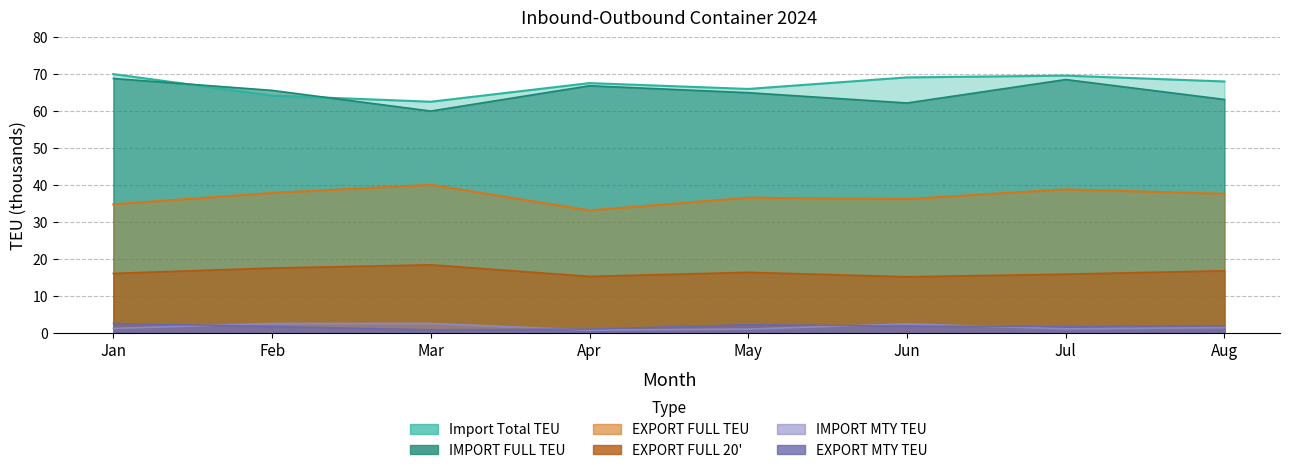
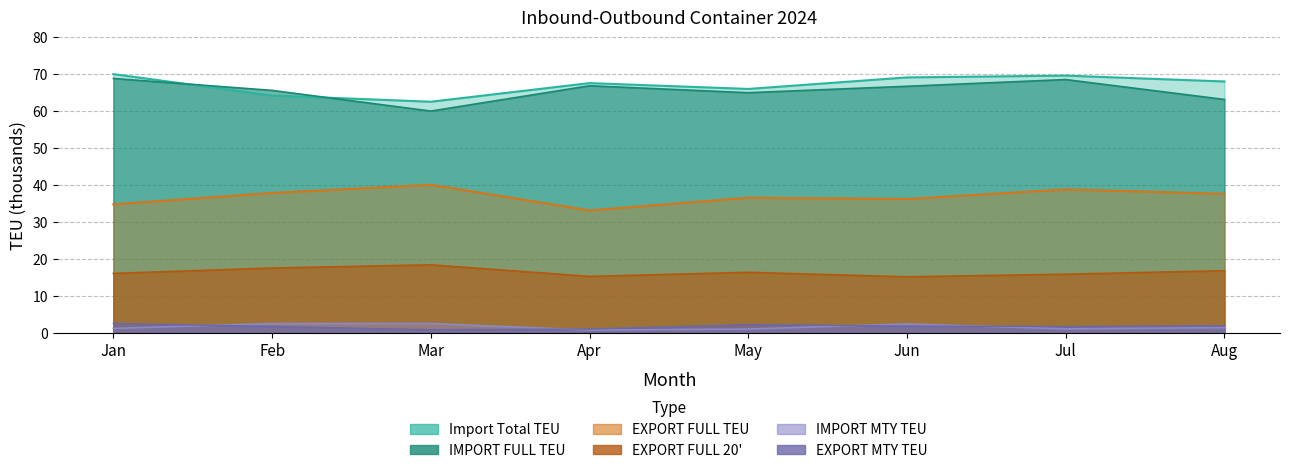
  {
    "IMPORT FULL TEU": {
      "Jan": 69,
      "Feb": 66,
      "Mar": 60,
      "Apr": 67,
      "May": 65,
-     "Jun": 62,
+     "Jun": 67,
      "Jul": 68,
      "Aug": 63
    }
  }
